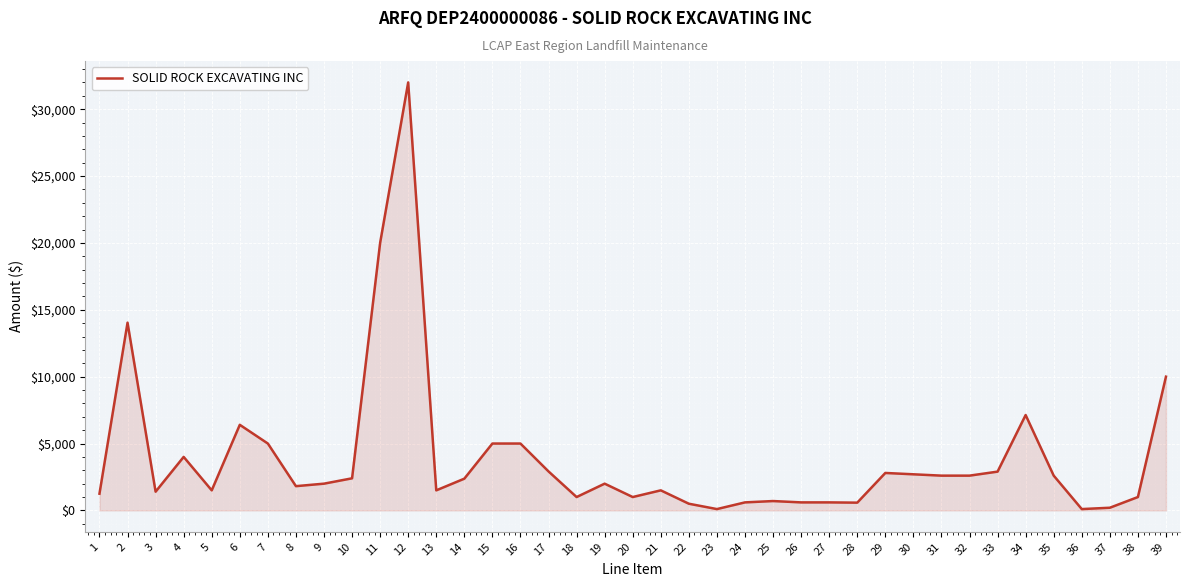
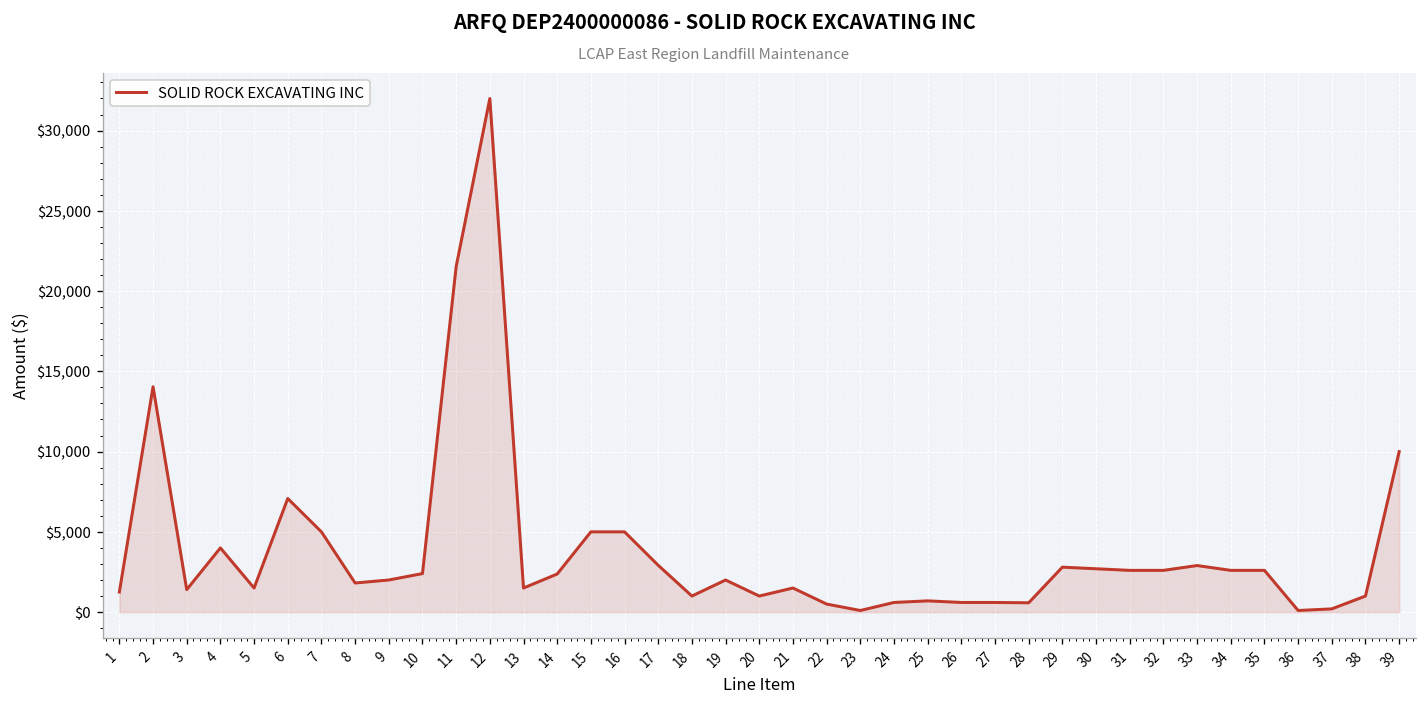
  {
    "1": "$1,300",
    "2": "$14,000",
    "3": "$1,400",
    "4": "$4,000",
    "5": "$1,500",
-   "6": "$6,400",
+   "6": "$7,100",
    "7": "$5,000",
    "8": "$1,800",
    "9": "$2,000",
    "10": "$2,400",
-   "11": "$20,000",
+   "11": "$21,500",
    "12": "$32,000",
    "13": "$1,500",
    "14": "$2,400",
    "15": "$5,000",
    "16": "$5,000",
    "17": "$2,900",
    "18": "$1,000",
    "19": "$2,000",
    "20": "$1,000",
    "21": "$1,500",
    "22": "$500",
    "23": "$100",
    "24": "$600",
    "25": "$700",
    "26": "$600",
    "27": "$600",
    "28": "$600",
    "29": "$2,800",
    "30": "$2,700",
    "31": "$2,600",
    "32": "$2,600",
    "33": "$2,900",
-   "34": "$7,100",
+   "34": "$2,600",
    "35": "$2,600",
    "36": "$100",
    "37": "$200",
    "38": "$1,000",
    "39": "$10,000"
  }
